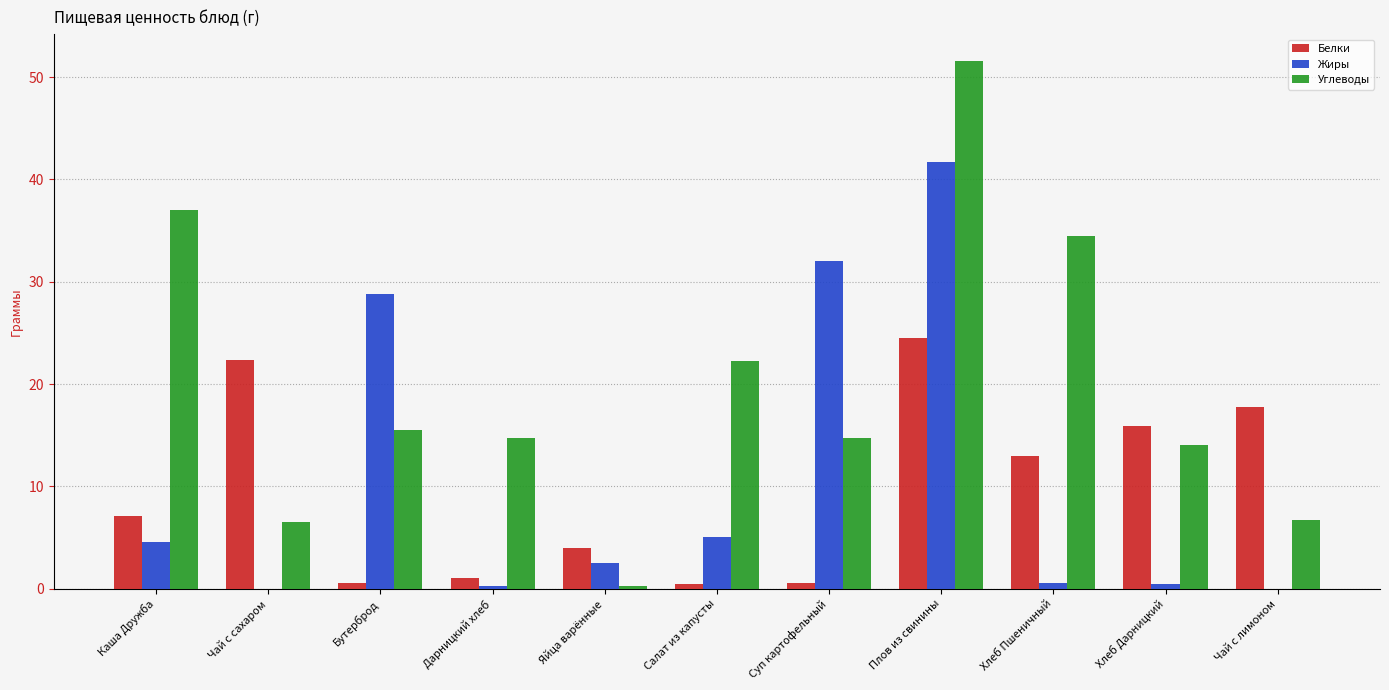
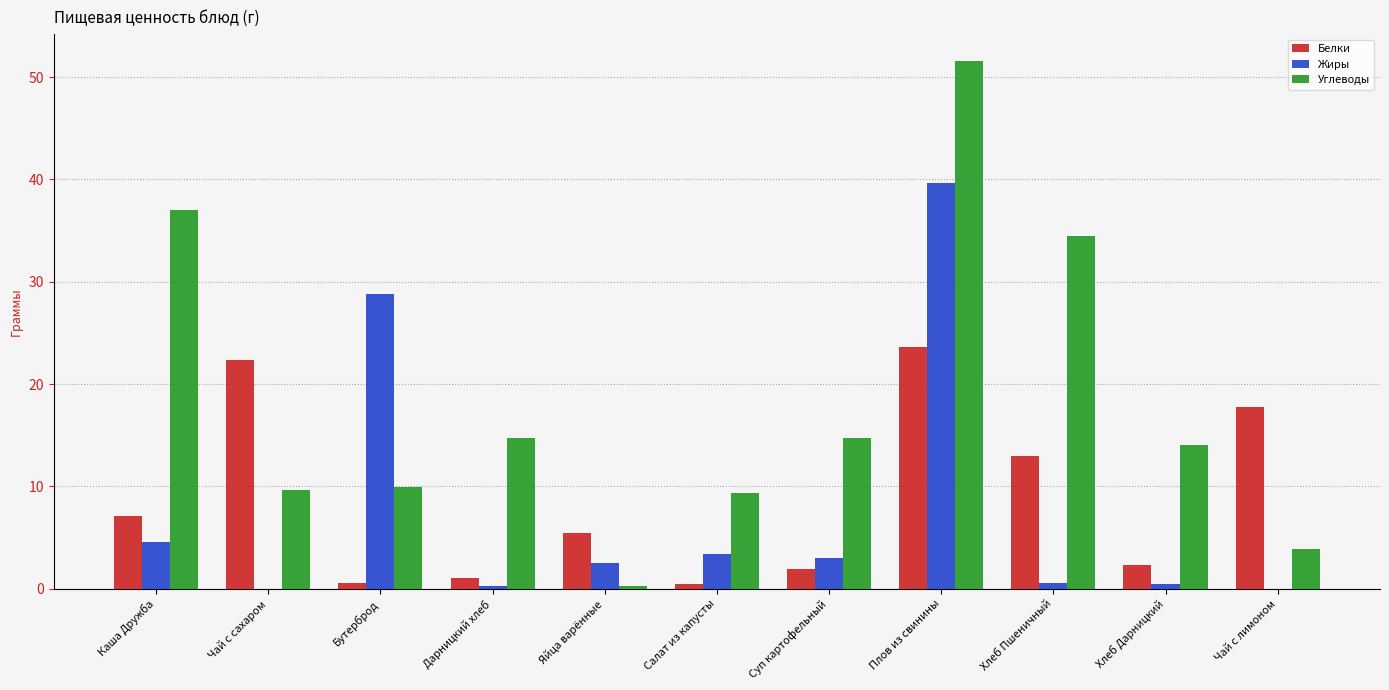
  {
    "Белки": {
      "Каша Дружба": 7.1,
      "Чай с сахаром": 22.4,
      "Бутерброд": 0.6,
      "Дарницкий хлеб": 1.0,
-     "Яйца варённые": 4.0,
+     "Яйца варённые": 5.5,
      "Салат из капусты": 0.5,
-     "Суп картофельный": 0.6,
-     "Плов из свинины": 24.5,
+     "Суп картофельный": 2.0,
+     "Плов из свинины": 23.7,
      "Хлеб Пшеничный": 13.0,
-     "Хлеб Дарницкий": 16.0,
+     "Хлеб Дарницкий": 2.4,
      "Чай с лимоном": 17.8
    },
    "Жиры": {
      "Каша Дружба": 4.5,
      "Чай с сахаром": 0.0,
      "Бутерброд": 28.9,
      "Яйца варённые": 2.6,
-     "Салат из капусты": 5.1,
-     "Суп картофельный": 32.1,
-     "Плов из свинины": 41.7,
+     "Салат из капусты": 3.4,
+     "Суп картофельный": 3.0,
+     "Плов из свинины": 39.6,
      "Хлеб Пшеничный": 0.6,
      "Хлеб Дарницкий": 0.4,
      "Чай с лимоном": 0.0
    },
    "Углеводы": {
      "Каша Дружба": 37.0,
-     "Чай с сахаром": 6.5,
-     "Бутерброд": 15.6,
+     "Чай с сахаром": 9.7,
+     "Бутерброд": 10.0,
      "Дарницкий хлеб": 14.8,
      "Яйца варённые": 0.3,
-     "Салат из капусты": 22.3,
+     "Салат из капусты": 9.4,
      "Суп картофельный": 14.7,
      "Плов из свинины": 51.6,
      "Хлеб Пшеничный": 34.4,
      "Хлеб Дарницкий": 14.1,
-     "Чай с лимоном": 6.7
+     "Чай с лимоном": 3.9
    }
  }
